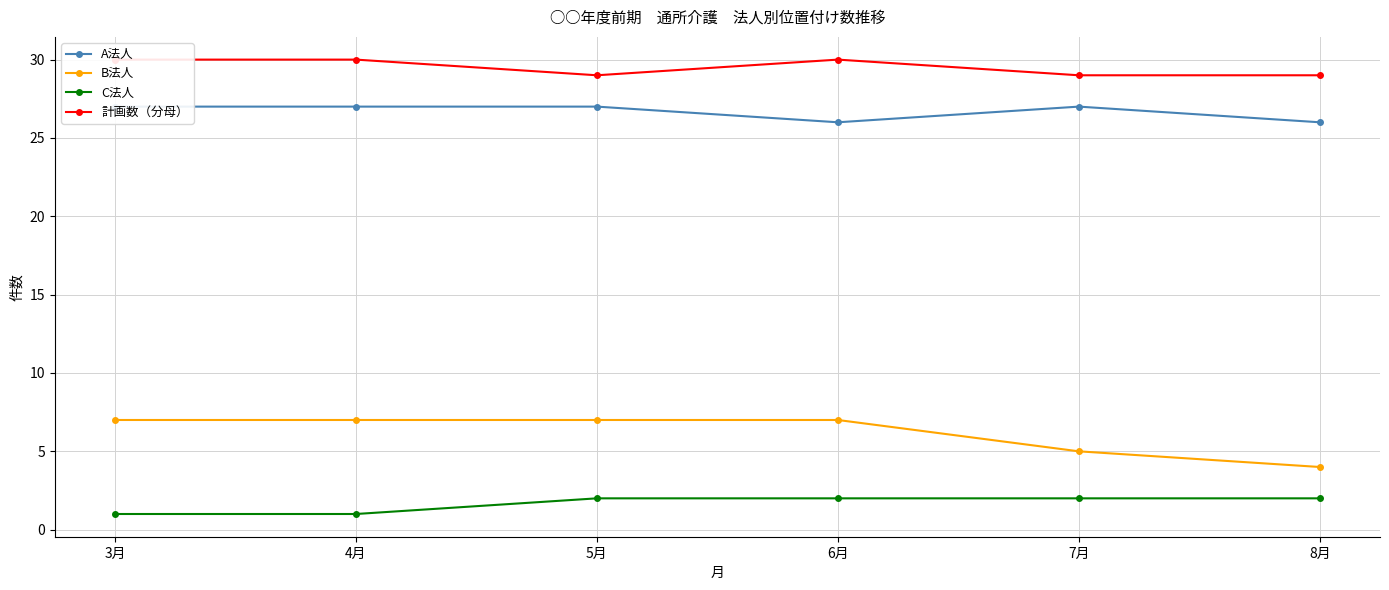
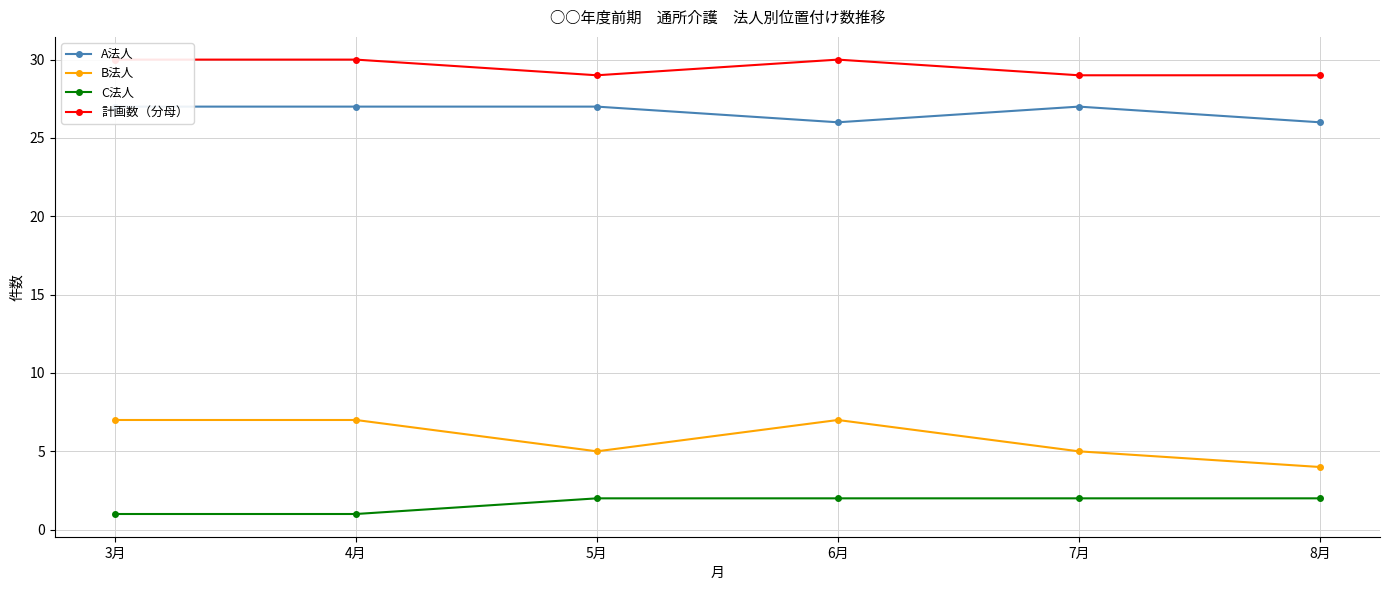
  {
    "A法人": {
      "4月": 27,
      "5月": 27,
      "6月": 26,
      "7月": 27,
      "8月": 26
    },
    "B法人": {
      "3月": 7,
      "4月": 7,
-     "5月": 7,
+     "5月": 5,
      "6月": 7,
      "7月": 5,
      "8月": 4
    },
    "C法人": {
      "3月": 1,
      "4月": 1,
      "5月": 2,
      "6月": 2,
      "7月": 2,
      "8月": 2
    },
    "計画数（分母）": {
      "4月": 30,
      "5月": 29,
      "6月": 30,
      "7月": 29,
      "8月": 29
    }
  }
